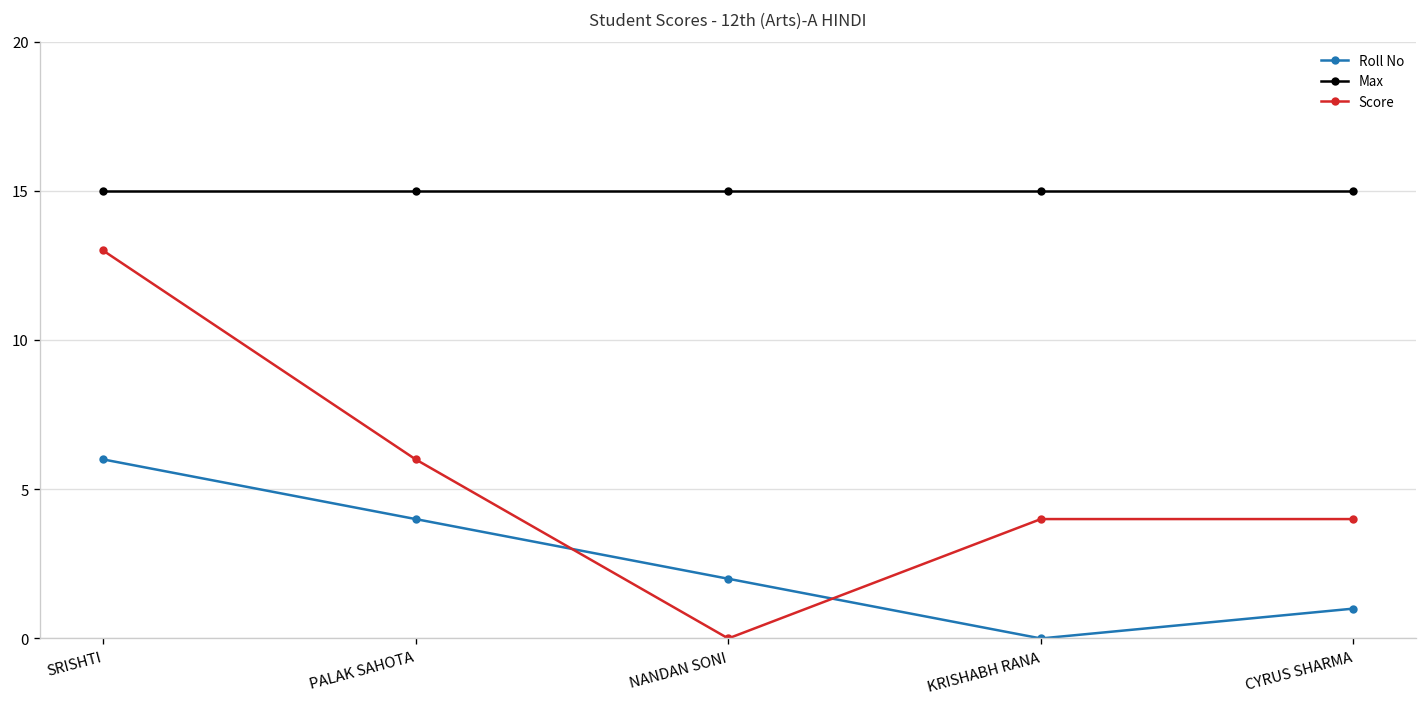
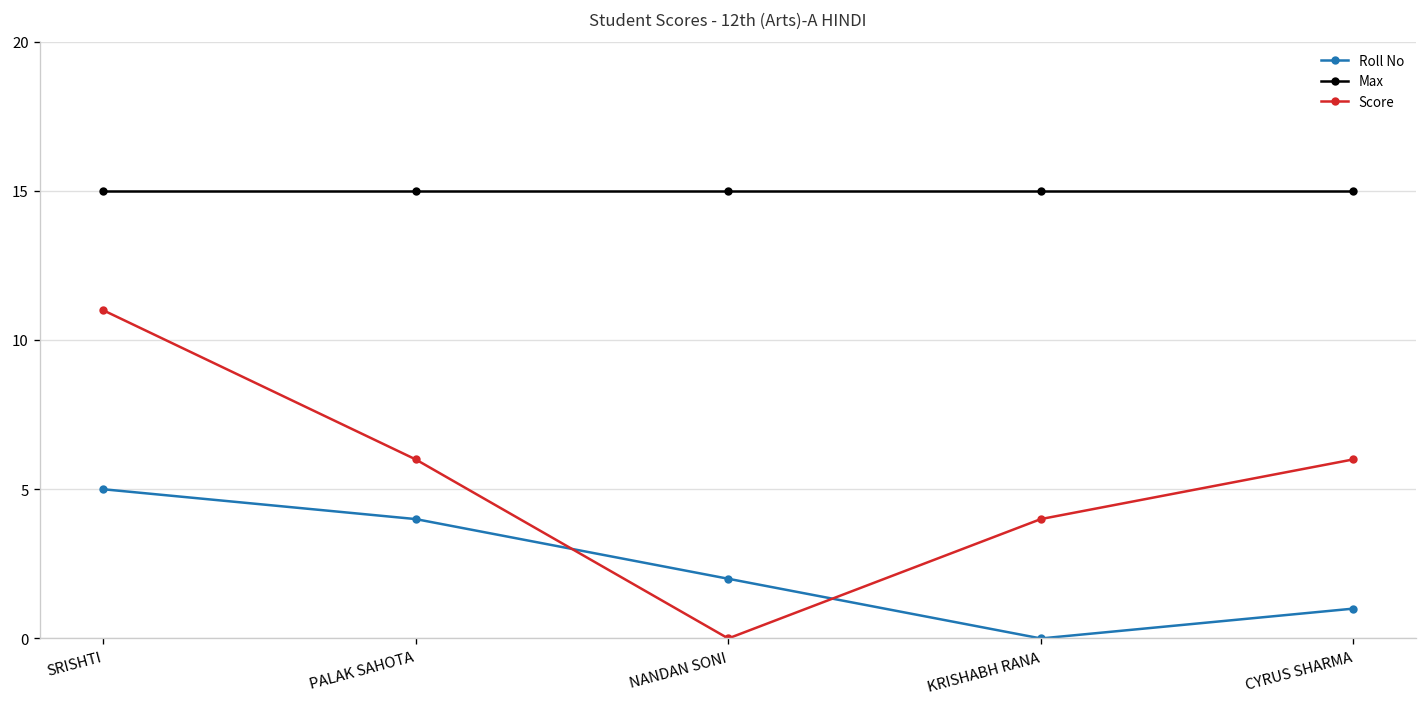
  {
    "Roll No": {
-     "SRISHTI": 6,
+     "SRISHTI": 5,
      "PALAK SAHOTA": 4,
      "NANDAN SONI": 2,
      "KRISHABH RANA": 0,
      "CYRUS SHARMA": 1
    },
    "Max": {
      "SRISHTI": 15,
      "PALAK SAHOTA": 15,
      "NANDAN SONI": 15,
      "KRISHABH RANA": 15,
      "CYRUS SHARMA": 15
    },
    "Score": {
-     "SRISHTI": 13,
+     "SRISHTI": 11,
      "PALAK SAHOTA": 6,
      "NANDAN SONI": 0,
      "KRISHABH RANA": 4,
-     "CYRUS SHARMA": 4
+     "CYRUS SHARMA": 6
    }
  }
